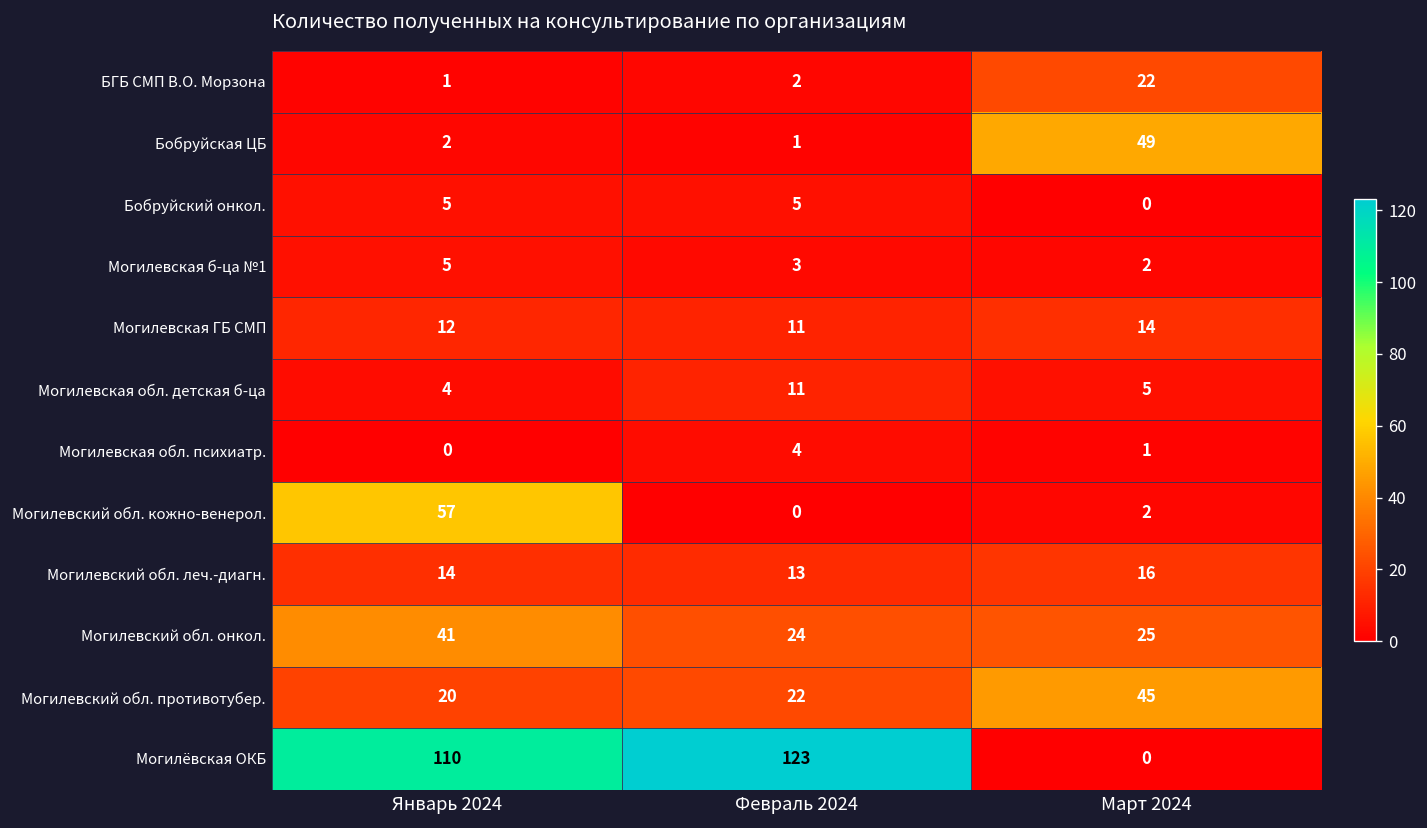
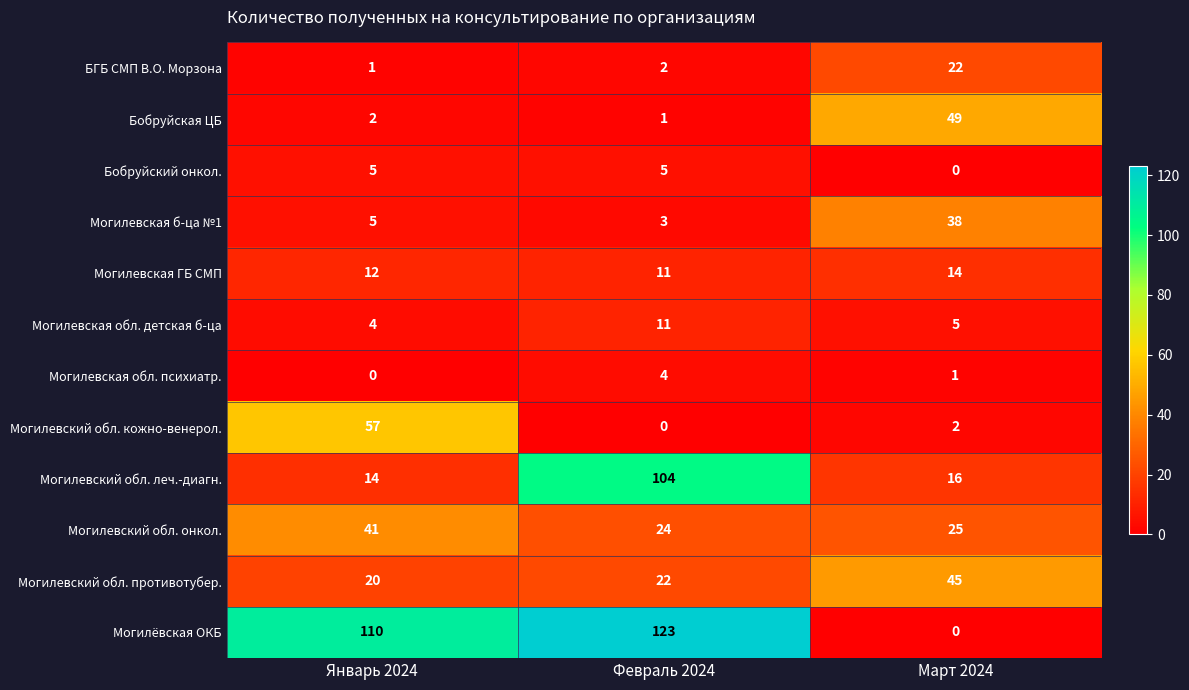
  {
    "БГБ СМП В.О. Морзона": {
      "Январь 2024": 1,
      "Февраль 2024": 2,
      "Март 2024": 22
    },
    "Бобруйская ЦБ": {
      "Январь 2024": 2,
      "Февраль 2024": 1,
      "Март 2024": 49
    },
    "Бобруйский онкол.": {
      "Январь 2024": 5,
      "Февраль 2024": 5,
      "Март 2024": 0
    },
    "Могилевская б-ца №1": {
      "Январь 2024": 5,
      "Февраль 2024": 3,
-     "Март 2024": 2
+     "Март 2024": 38
    },
    "Могилевская ГБ СМП": {
      "Январь 2024": 12,
      "Февраль 2024": 11,
      "Март 2024": 14
    },
    "Могилевская обл. детская б-ца": {
      "Январь 2024": 4,
      "Февраль 2024": 11,
      "Март 2024": 5
    },
    "Могилевская обл. психиатр.": {
      "Январь 2024": 0,
      "Февраль 2024": 4,
      "Март 2024": 1
    },
    "Могилевский обл. кожно-венерол.": {
      "Январь 2024": 57,
      "Февраль 2024": 0,
      "Март 2024": 2
    },
    "Могилевский обл. леч.-диагн.": {
      "Январь 2024": 14,
-     "Февраль 2024": 13,
+     "Февраль 2024": 104,
      "Март 2024": 16
    },
    "Могилевский обл. онкол.": {
      "Январь 2024": 41,
      "Февраль 2024": 24,
      "Март 2024": 25
    },
    "Могилевский обл. противотубер.": {
      "Январь 2024": 20,
      "Февраль 2024": 22,
      "Март 2024": 45
    },
    "Могилёвская ОКБ": {
      "Январь 2024": 110,
      "Февраль 2024": 123,
      "Март 2024": 0
    }
  }
